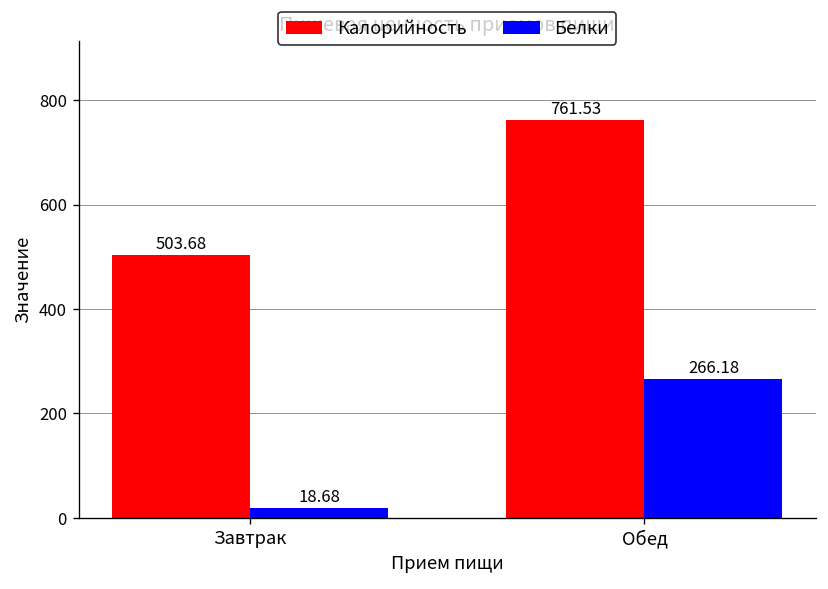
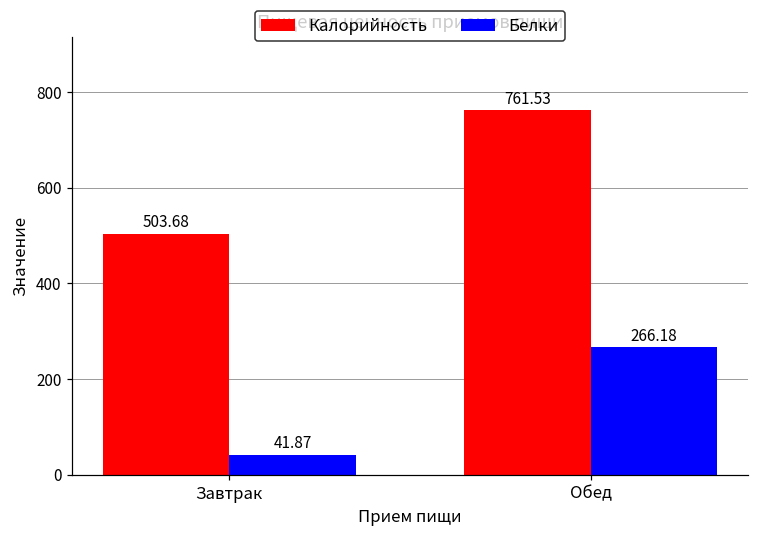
  {
    "Калорийность": {
      "Завтрак": 503.68,
      "Обед": 761.53
    },
    "Белки": {
-     "Завтрак": 18.68,
+     "Завтрак": 41.87,
      "Обед": 266.18
    }
  }
